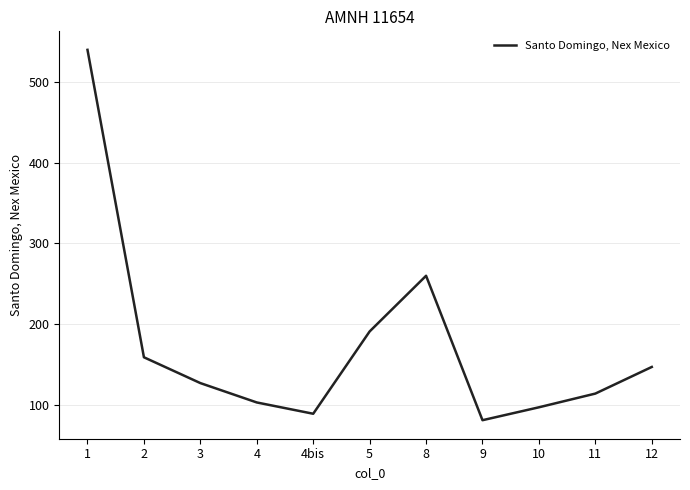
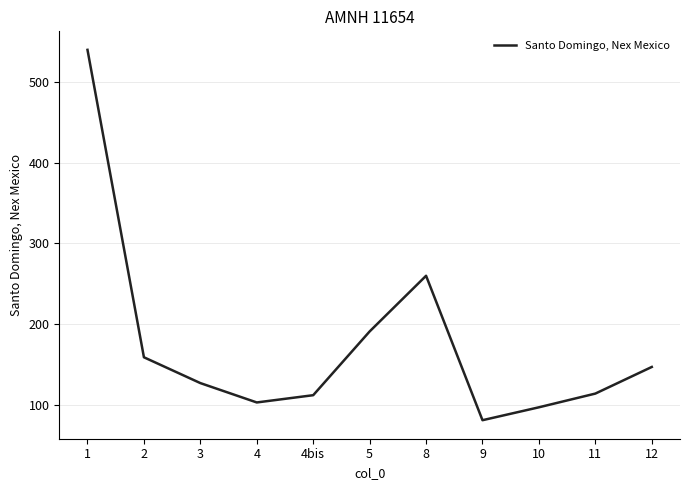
  {
    "1": 540,
    "2": 160,
    "3": 130,
    "4": 100,
-   "4bis": 90,
+   "4bis": 110,
    "5": 190,
    "8": 260,
    "9": 80,
    "10": 100,
    "11": 110,
    "12": 150
  }
